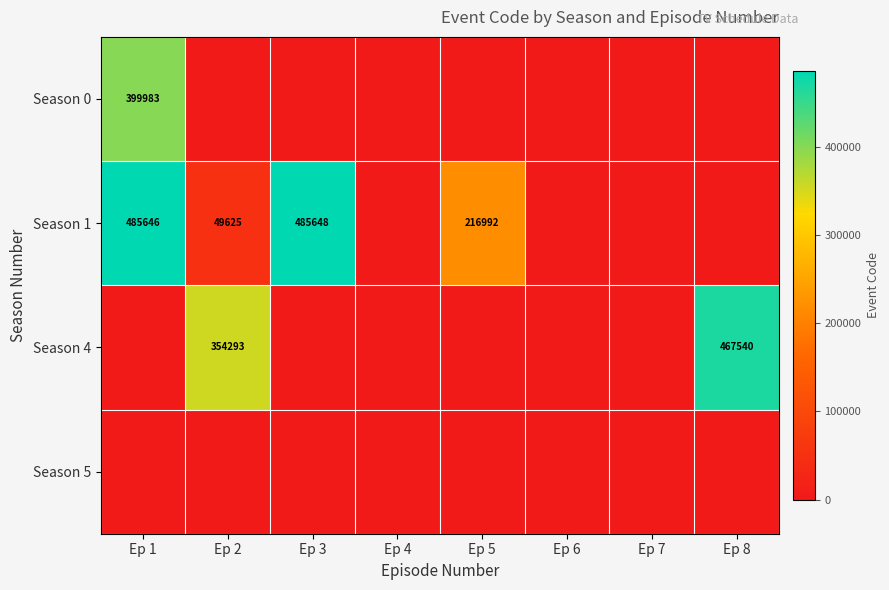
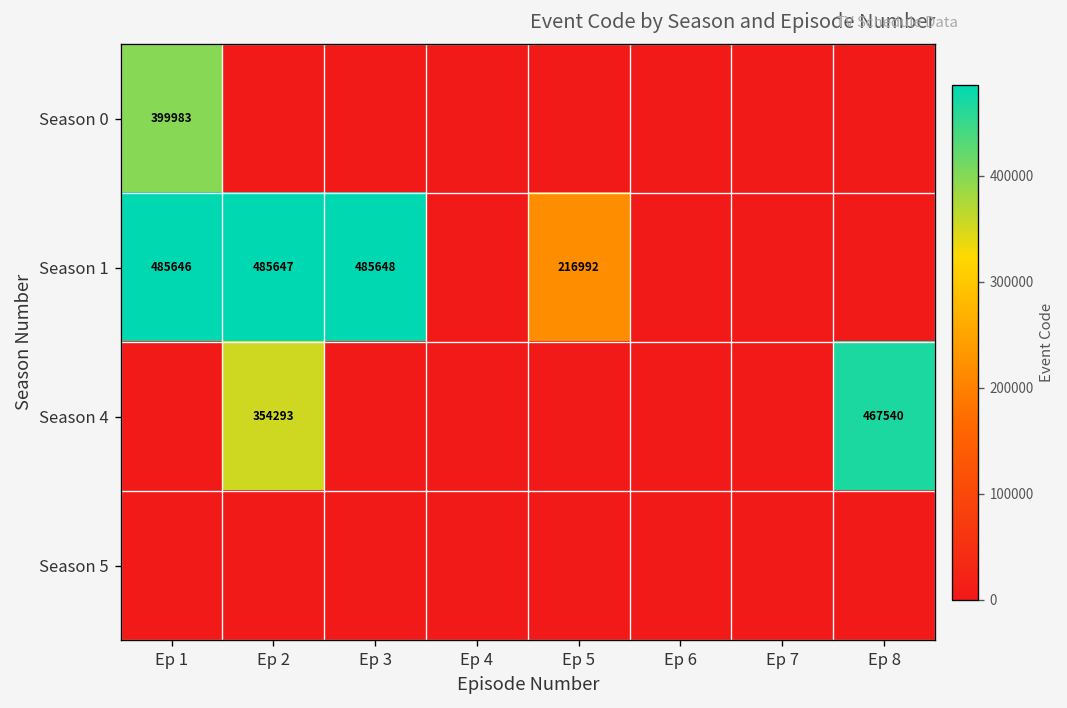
  {
    "Season 0": {
      "Ep 1": 399983
    },
    "Season 1": {
      "Ep 1": 485646,
-     "Ep 2": 49625,
+     "Ep 2": 485647,
      "Ep 3": 485648,
      "Ep 5": 216992
    },
    "Season 4": {
      "Ep 2": 354293,
      "Ep 8": 467540
    }
  }
